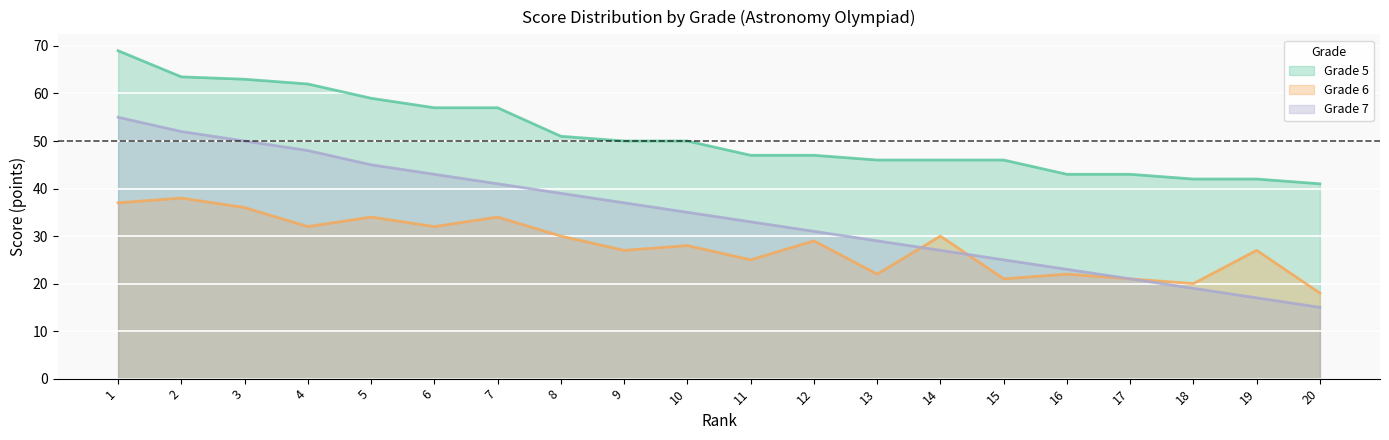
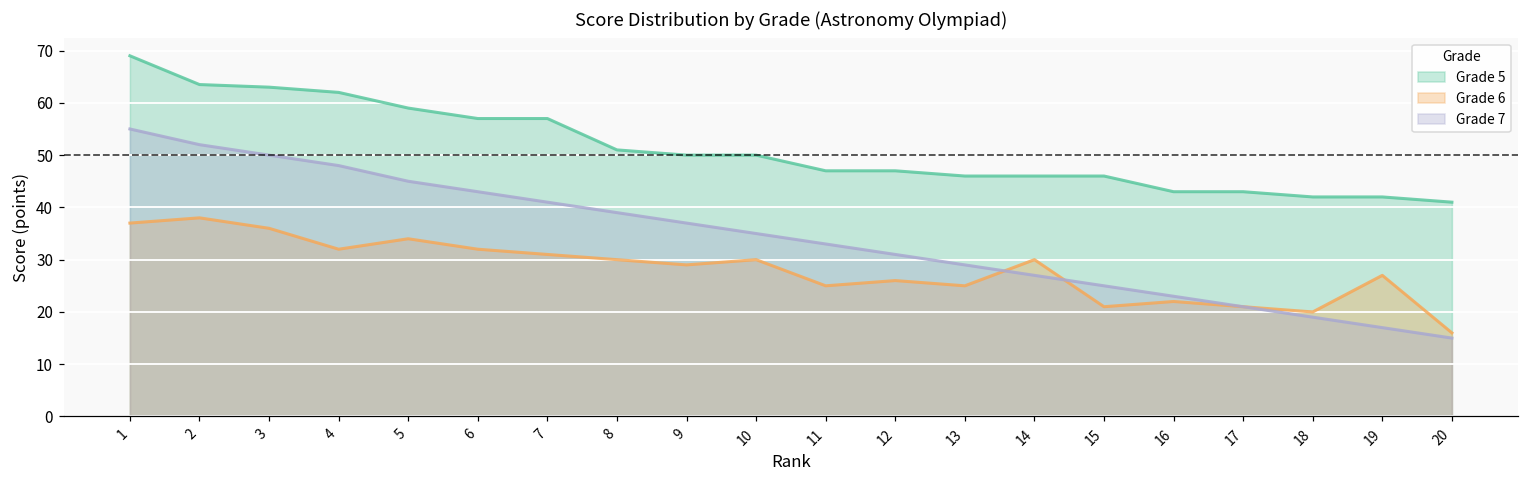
  {
    "Grade 6": {
      "1": 37,
      "2": 38,
      "3": 36,
      "4": 32,
      "5": 34,
      "6": 32,
-     "7": 34,
+     "7": 31,
      "8": 30,
-     "9": 27,
-     "10": 28,
+     "9": 29,
+     "10": 30,
      "11": 25,
-     "12": 29,
-     "13": 22,
+     "12": 26,
+     "13": 25,
      "14": 30,
      "15": 21,
      "16": 22,
      "18": 20,
      "19": 27,
-     "20": 18
+     "20": 16
    }
  }
